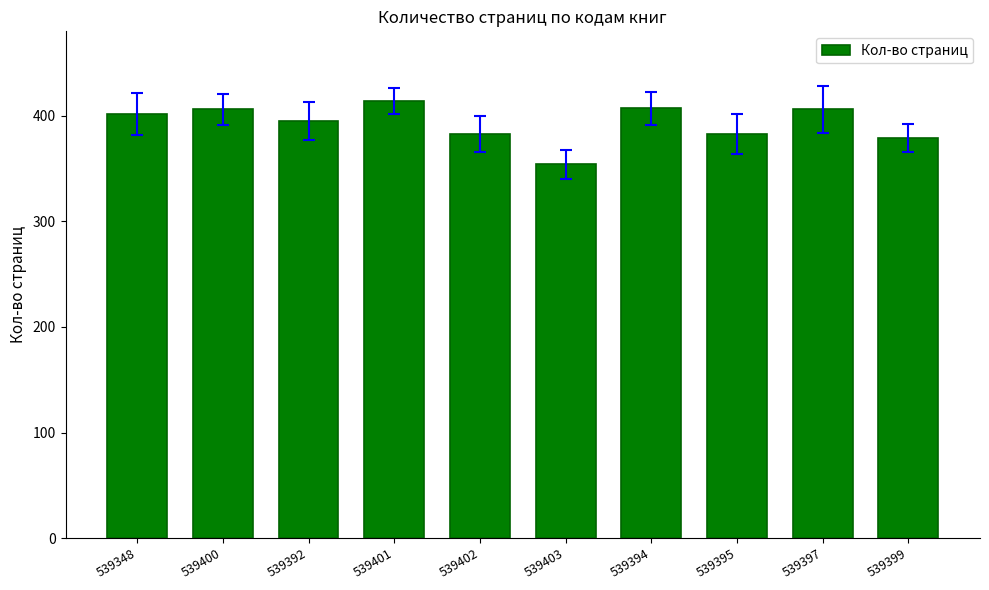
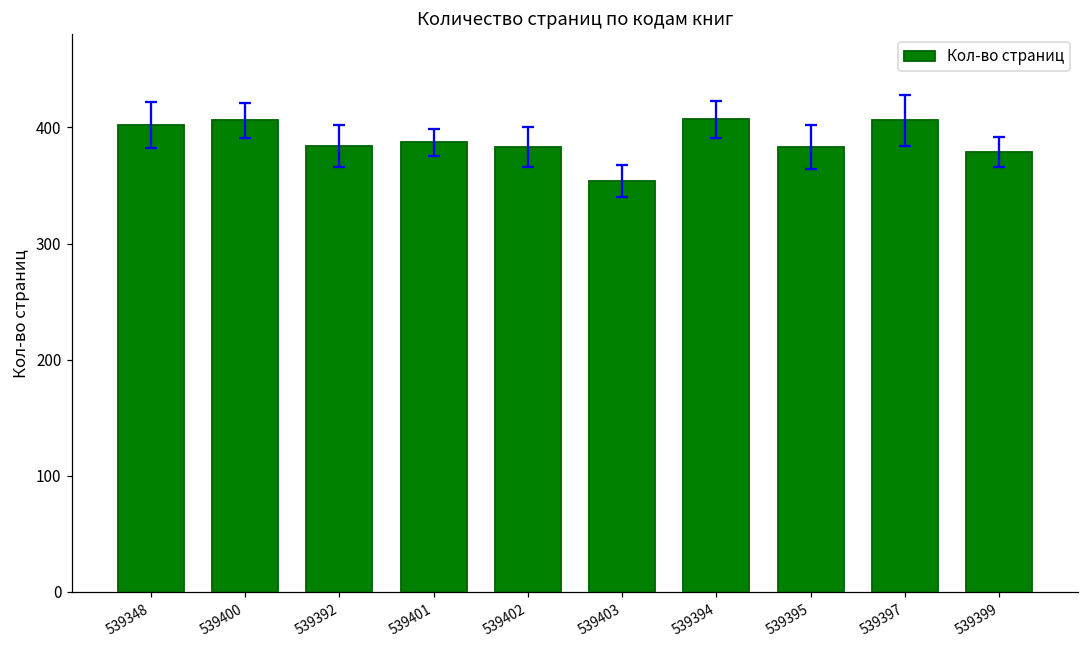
  {
    "Кол-во страниц": {
      "539348": 402,
      "539400": 406,
-     "539392": 395,
-     "539401": 414,
+     "539392": 384,
+     "539401": 387,
      "539402": 383,
      "539403": 354,
      "539394": 407,
      "539395": 383,
      "539397": 406,
      "539399": 379
    }
  }
